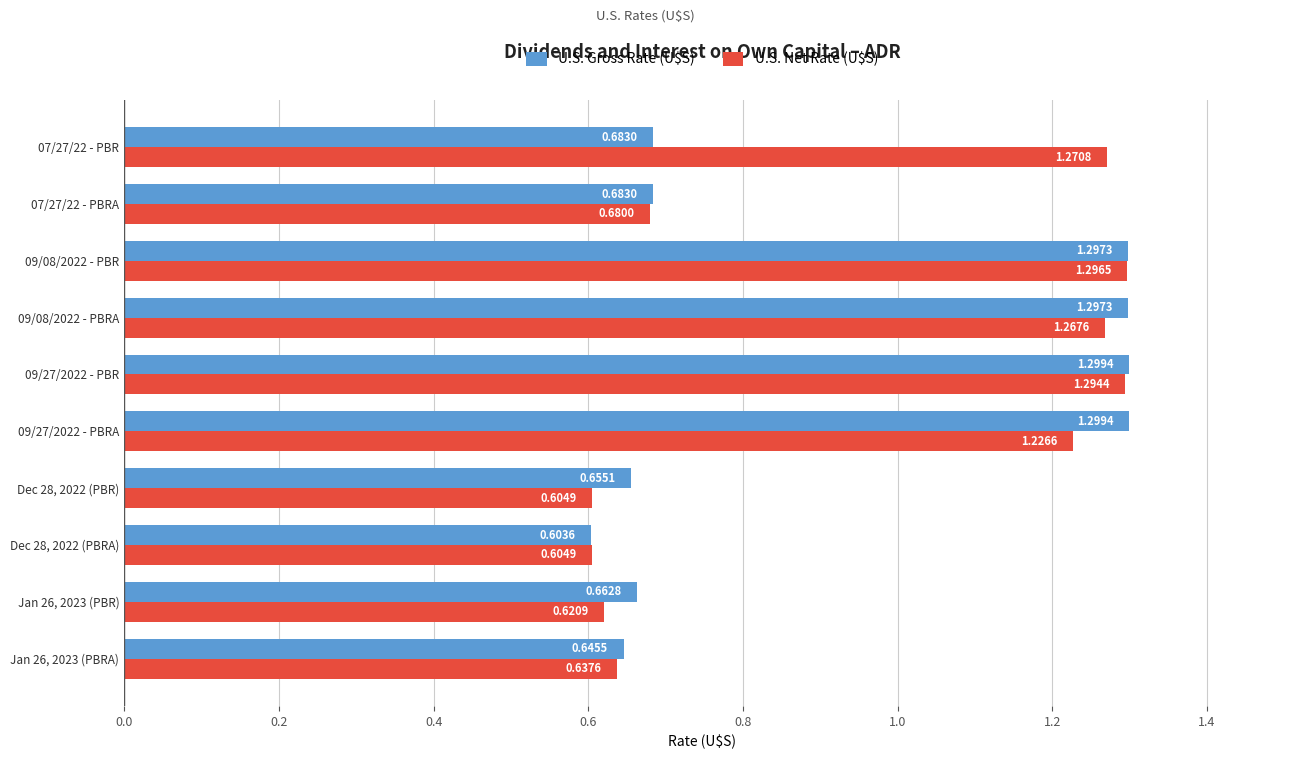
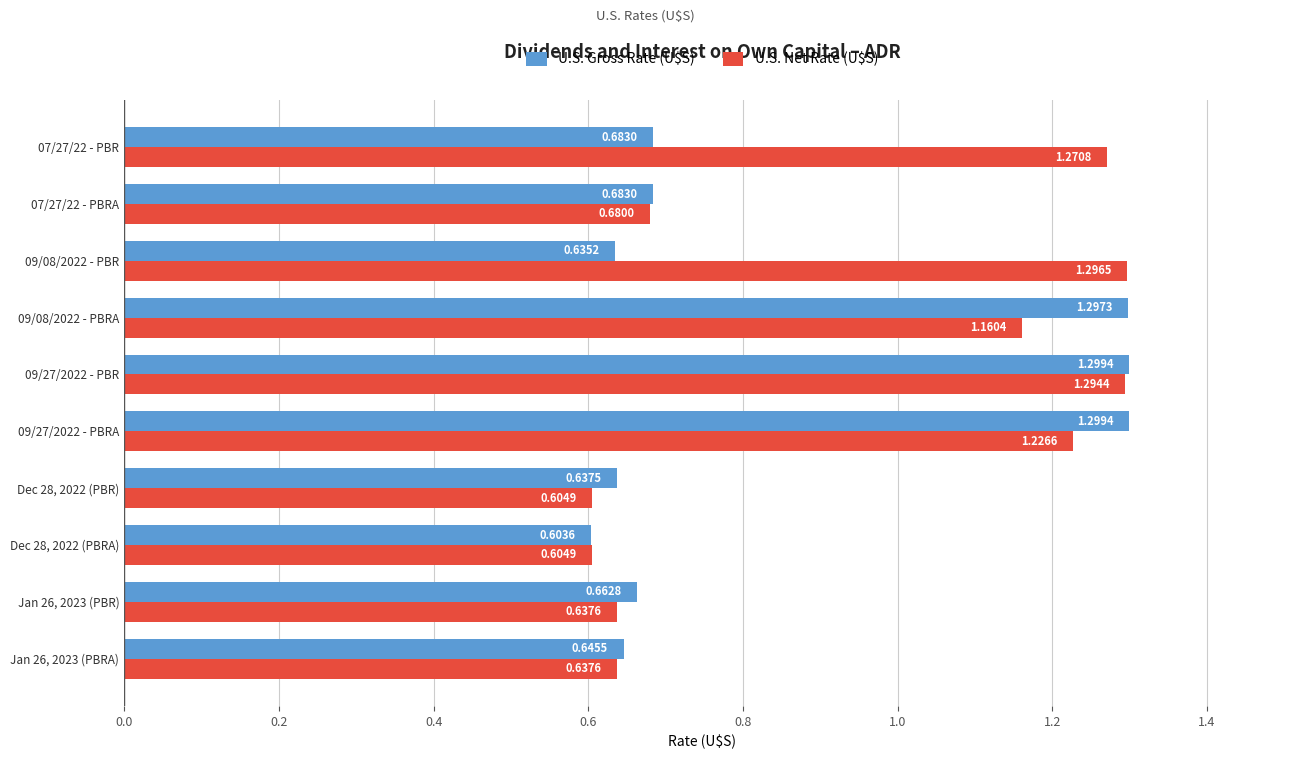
  {
    "U.S. Gross Rate (U$S)": {
      "07/27/22 - PBR": 0.6830,
      "07/27/22 - PBRA": 0.6830,
-     "09/08/2022 - PBR": 1.2973,
+     "09/08/2022 - PBR": 0.6352,
      "09/08/2022 - PBRA": 1.2973,
      "09/27/2022 - PBR": 1.2994,
      "09/27/2022 - PBRA": 1.2994,
-     "Dec 28, 2022 (PBR)": 0.6551,
+     "Dec 28, 2022 (PBR)": 0.6375,
      "Dec 28, 2022 (PBRA)": 0.6036,
      "Jan 26, 2023 (PBR)": 0.6628,
      "Jan 26, 2023 (PBRA)": 0.6455
    },
    "U.S. Net Rate (U$S)": {
      "07/27/22 - PBR": 1.2708,
      "07/27/22 - PBRA": 0.6800,
      "09/08/2022 - PBR": 1.2965,
-     "09/08/2022 - PBRA": 1.2676,
+     "09/08/2022 - PBRA": 1.1604,
      "09/27/2022 - PBR": 1.2944,
      "09/27/2022 - PBRA": 1.2266,
      "Dec 28, 2022 (PBR)": 0.6049,
      "Dec 28, 2022 (PBRA)": 0.6049,
-     "Jan 26, 2023 (PBR)": 0.6209,
+     "Jan 26, 2023 (PBR)": 0.6376,
      "Jan 26, 2023 (PBRA)": 0.6376
    }
  }
